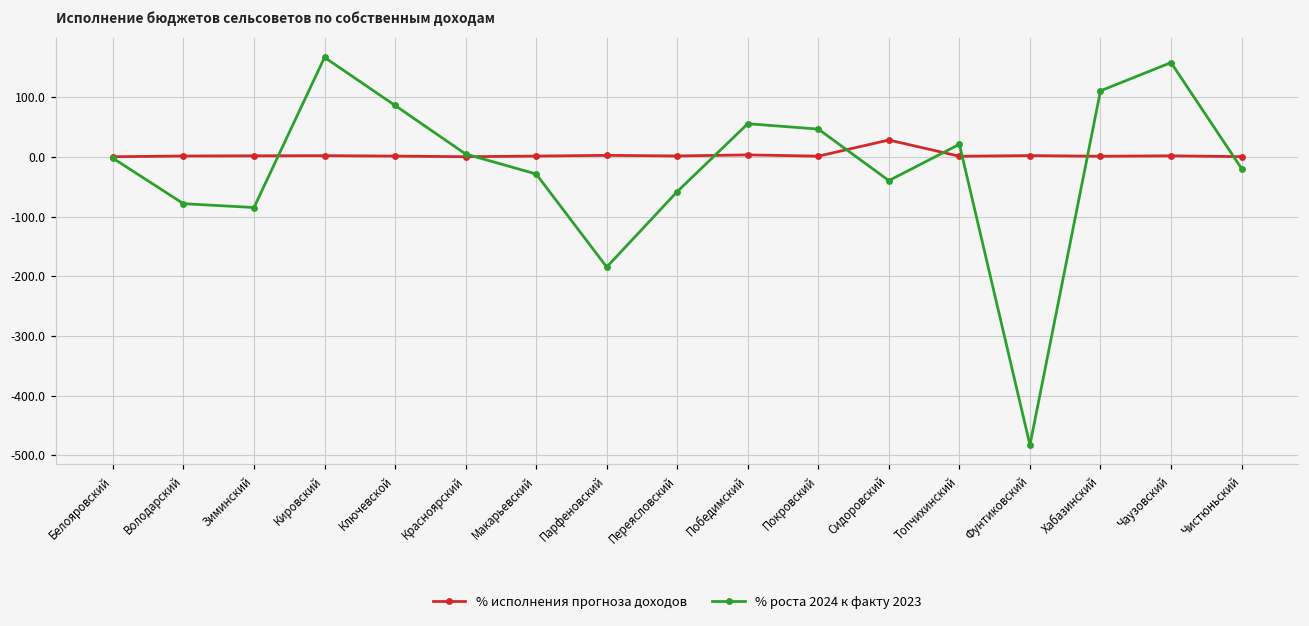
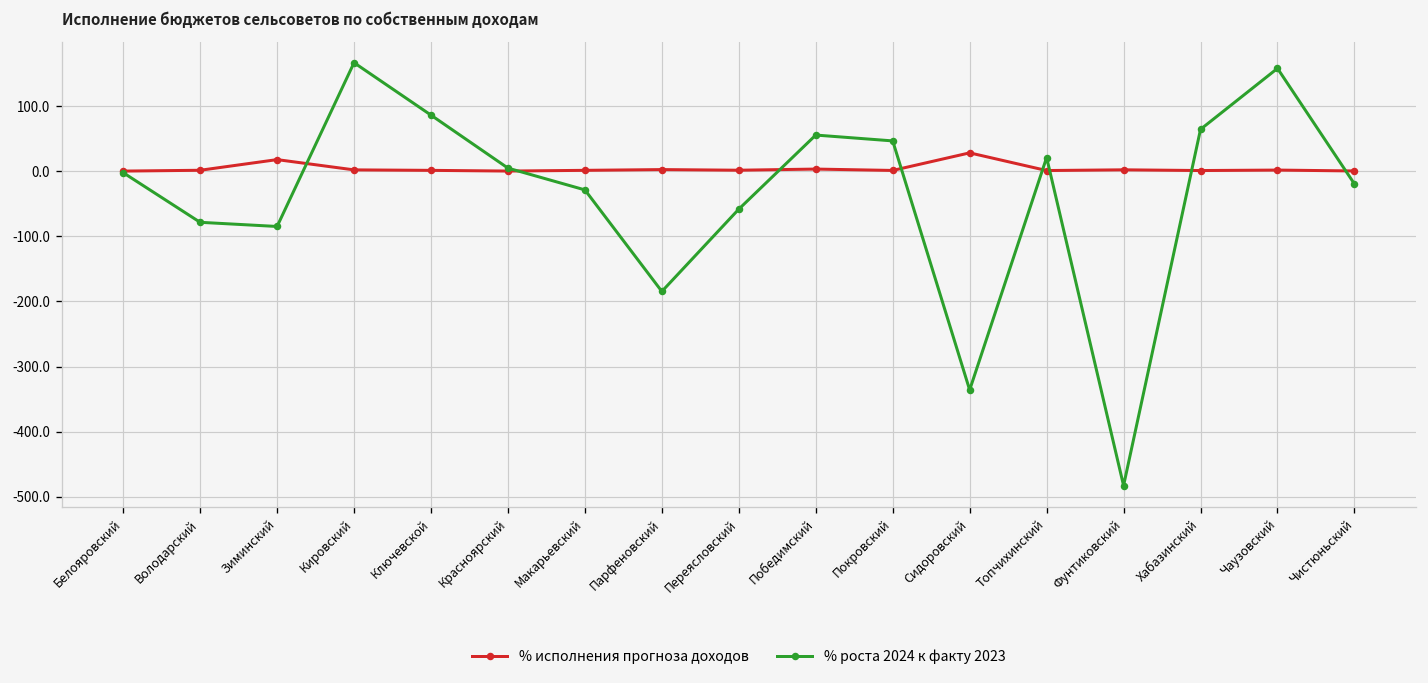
  {
    "% исполнения прогноза доходов": {
      "Володарский": 0,
-     "Зиминский": 0,
+     "Зиминский": 20,
      "Кировский": 0,
      "Ключевской": 0,
      "Макарьевский": 0,
      "Парфеновский": 0,
      "Переясловский": 0,
      "Победимский": 0,
      "Покровский": 0,
      "Сидоровский": 30,
      "Топчихинский": 0,
      "Фунтиковский": 0,
      "Хабазинский": 0,
      "Чаузовский": 0,
      "Чистюньский": 0
    },
    "% роста 2024 к факту 2023": {
      "Володарский": -80,
      "Зиминский": -80,
      "Кировский": 170,
      "Ключевской": 90,
      "Макарьевский": -30,
      "Парфеновский": -180,
      "Переясловский": -60,
      "Победимский": 60,
      "Покровский": 50,
-     "Сидоровский": -40,
+     "Сидоровский": -340,
      "Топчихинский": 20,
      "Фунтиковский": -480,
-     "Хабазинский": 110,
+     "Хабазинский": 60,
      "Чаузовский": 160,
      "Чистюньский": -20
    }
  }
